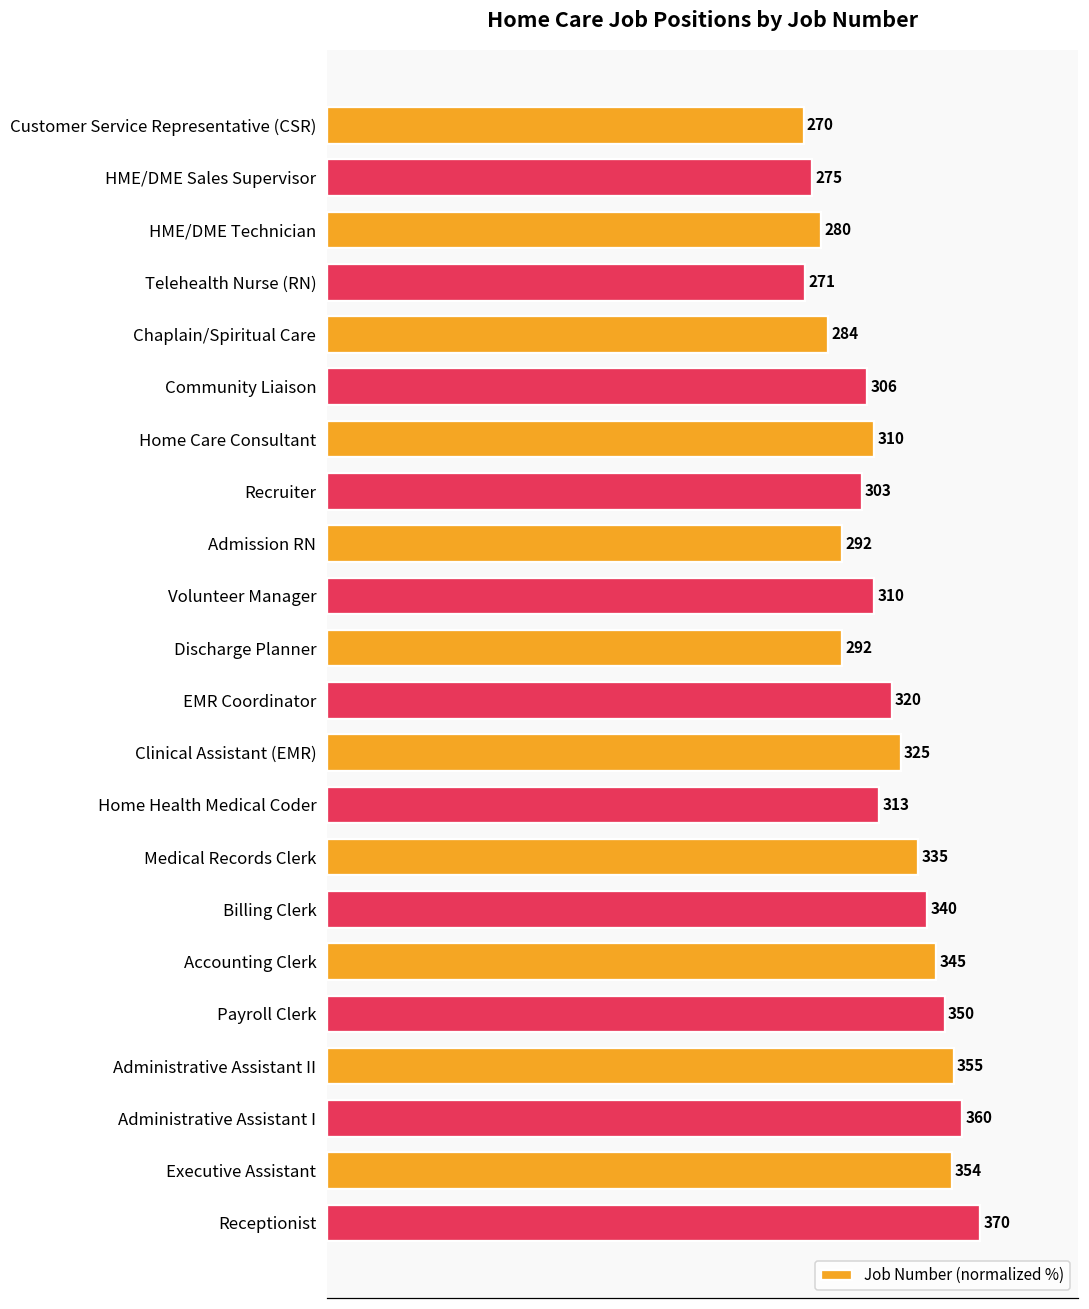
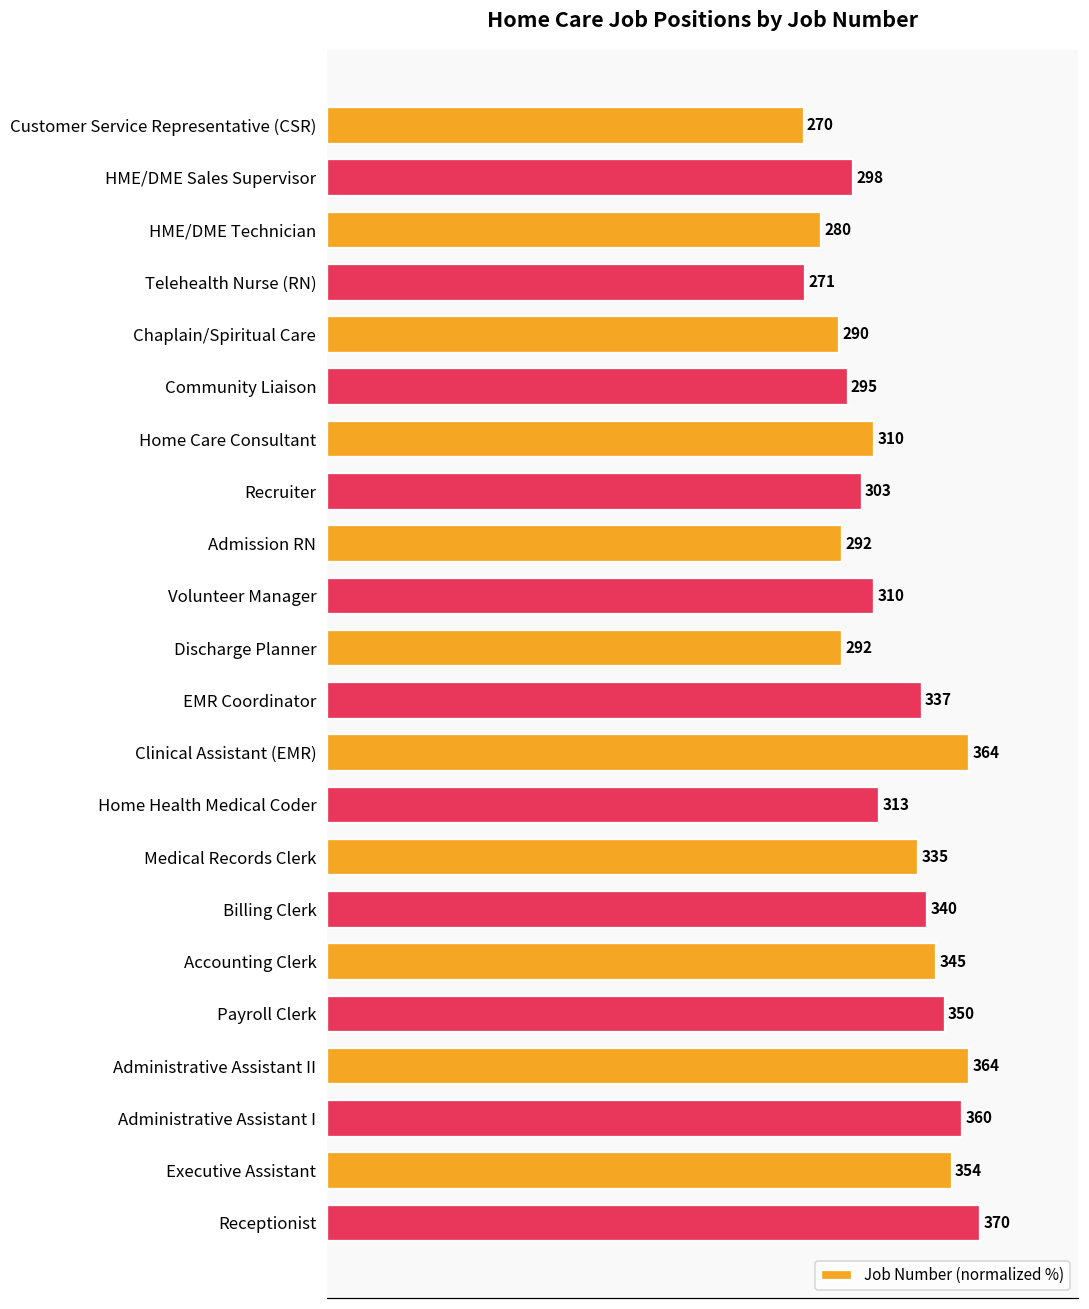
  {
-   "HME/DME Sales Supervisor": 275,
-   "Chaplain/Spiritual Care": 284,
-   "Community Liaison": 306,
-   "EMR Coordinator": 320,
-   "Clinical Assistant (EMR)": 325,
-   "Administrative Assistant II": 355
+   "HME/DME Sales Supervisor": 298,
+   "Chaplain/Spiritual Care": 290,
+   "Community Liaison": 295,
+   "EMR Coordinator": 337,
+   "Clinical Assistant (EMR)": 364,
+   "Administrative Assistant II": 364
  }
